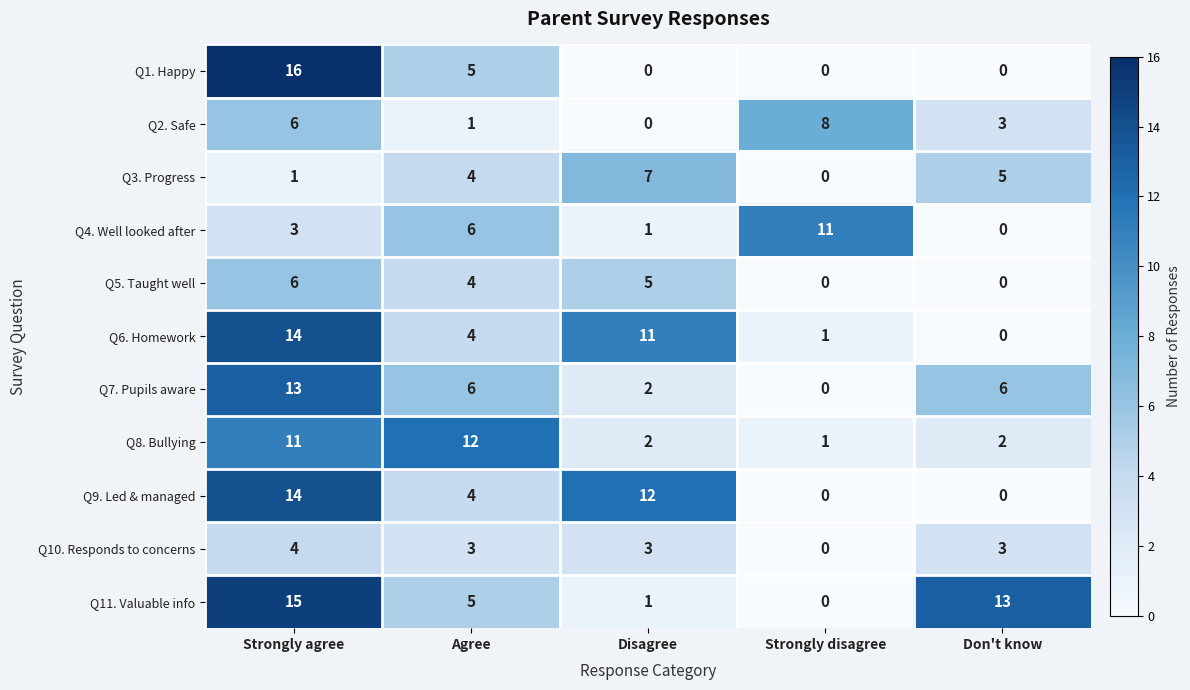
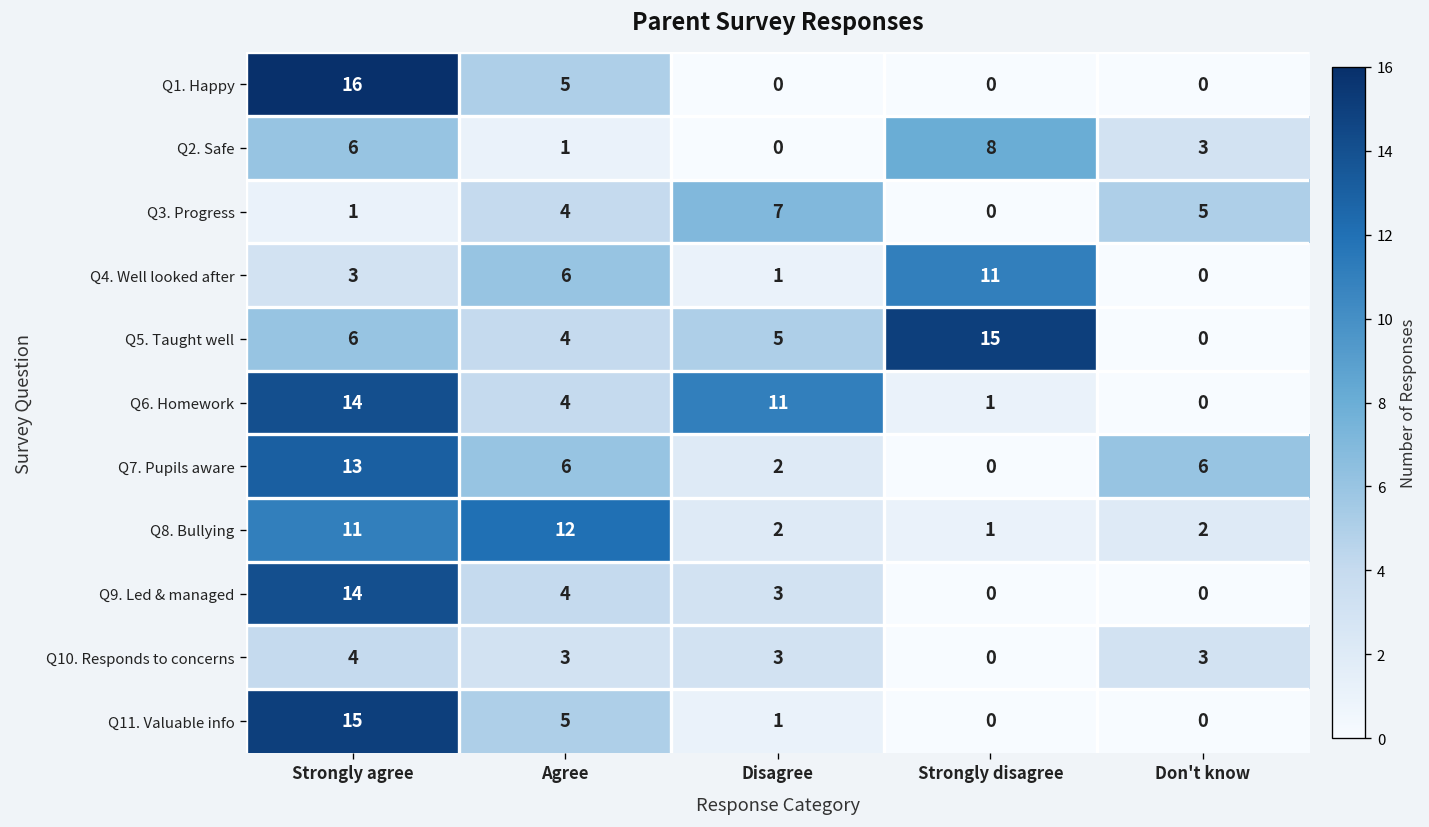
  {
    "Q1. Happy": {
      "Strongly agree": 16,
      "Agree": 5,
      "Disagree": 0,
      "Strongly disagree": 0,
      "Don't know": 0
    },
    "Q2. Safe": {
      "Strongly agree": 6,
      "Agree": 1,
      "Disagree": 0,
      "Strongly disagree": 8,
      "Don't know": 3
    },
    "Q3. Progress": {
      "Strongly agree": 1,
      "Agree": 4,
      "Disagree": 7,
      "Strongly disagree": 0,
      "Don't know": 5
    },
    "Q4. Well looked after": {
      "Strongly agree": 3,
      "Agree": 6,
      "Disagree": 1,
      "Strongly disagree": 11,
      "Don't know": 0
    },
    "Q5. Taught well": {
      "Strongly agree": 6,
      "Agree": 4,
      "Disagree": 5,
-     "Strongly disagree": 0,
+     "Strongly disagree": 15,
      "Don't know": 0
    },
    "Q6. Homework": {
      "Strongly agree": 14,
      "Agree": 4,
      "Disagree": 11,
      "Strongly disagree": 1,
      "Don't know": 0
    },
    "Q7. Pupils aware": {
      "Strongly agree": 13,
      "Agree": 6,
      "Disagree": 2,
      "Strongly disagree": 0,
      "Don't know": 6
    },
    "Q8. Bullying": {
      "Strongly agree": 11,
      "Agree": 12,
      "Disagree": 2,
      "Strongly disagree": 1,
      "Don't know": 2
    },
    "Q9. Led & managed": {
      "Strongly agree": 14,
      "Agree": 4,
-     "Disagree": 12,
+     "Disagree": 3,
      "Strongly disagree": 0,
      "Don't know": 0
    },
    "Q10. Responds to concerns": {
      "Strongly agree": 4,
      "Agree": 3,
      "Disagree": 3,
      "Strongly disagree": 0,
      "Don't know": 3
    },
    "Q11. Valuable info": {
      "Strongly agree": 15,
      "Agree": 5,
      "Disagree": 1,
      "Strongly disagree": 0,
-     "Don't know": 13
+     "Don't know": 0
    }
  }
